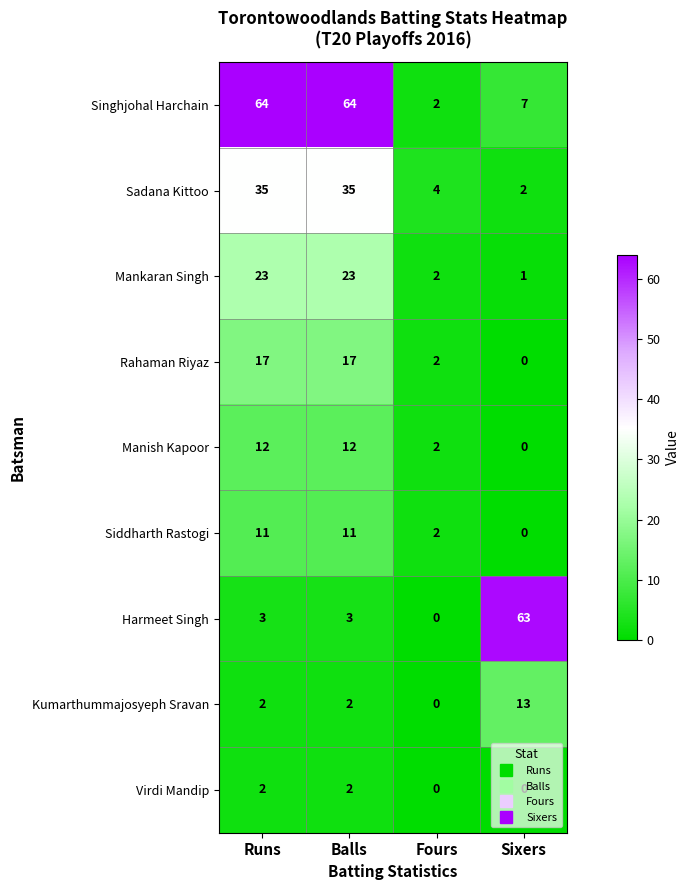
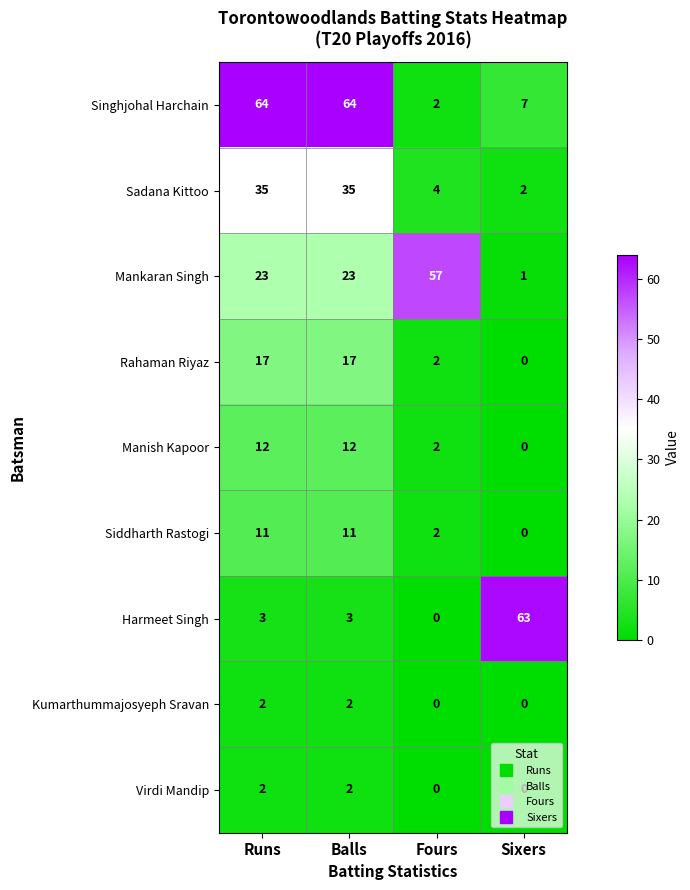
  {
    "Singhjohal Harchain": {
      "Runs": 64,
      "Balls": 64,
      "Fours": 2,
      "Sixers": 7
    },
    "Sadana Kittoo": {
      "Runs": 35,
      "Balls": 35,
      "Fours": 4,
      "Sixers": 2
    },
    "Mankaran Singh": {
      "Runs": 23,
      "Balls": 23,
-     "Fours": 2,
+     "Fours": 57,
      "Sixers": 1
    },
    "Rahaman Riyaz": {
      "Runs": 17,
      "Balls": 17,
      "Fours": 2,
      "Sixers": 0
    },
    "Manish Kapoor": {
      "Runs": 12,
      "Balls": 12,
      "Fours": 2,
      "Sixers": 0
    },
    "Siddharth Rastogi": {
      "Runs": 11,
      "Balls": 11,
      "Fours": 2,
      "Sixers": 0
    },
    "Harmeet Singh": {
      "Runs": 3,
      "Balls": 3,
      "Fours": 0,
      "Sixers": 63
    },
    "Kumarthummajosyeph Sravan": {
      "Runs": 2,
      "Balls": 2,
      "Fours": 0,
-     "Sixers": 13
+     "Sixers": 0
    },
    "Virdi Mandip": {
      "Runs": 2,
      "Balls": 2,
      "Fours": 0
    }
  }
